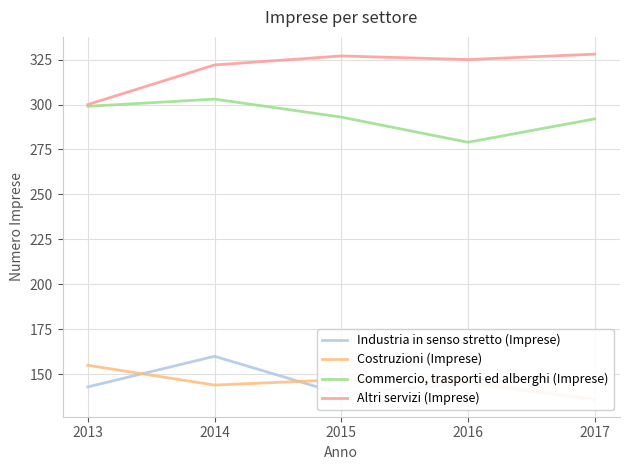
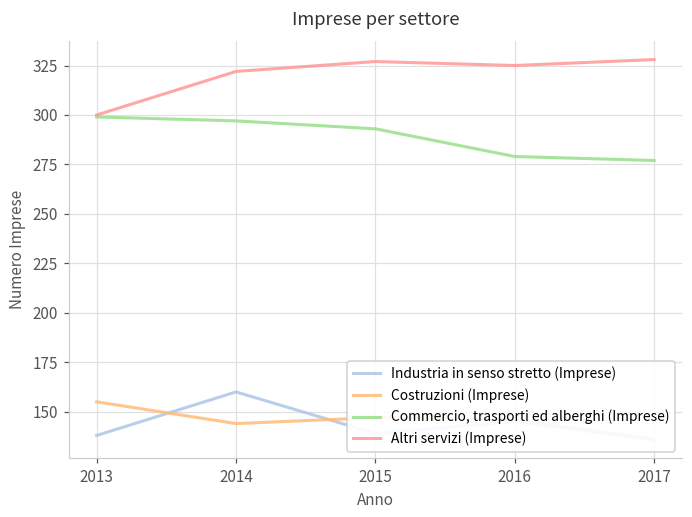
  {
    "Industria in senso stretto (Imprese)": {
-     "2013": 143,
+     "2013": 138,
      "2014": 160
    },
    "Commercio, trasporti ed alberghi (Imprese)": {
-     "2014": 303,
+     "2014": 297,
      "2015": 293,
      "2016": 279,
-     "2017": 292
+     "2017": 277
    }
  }
